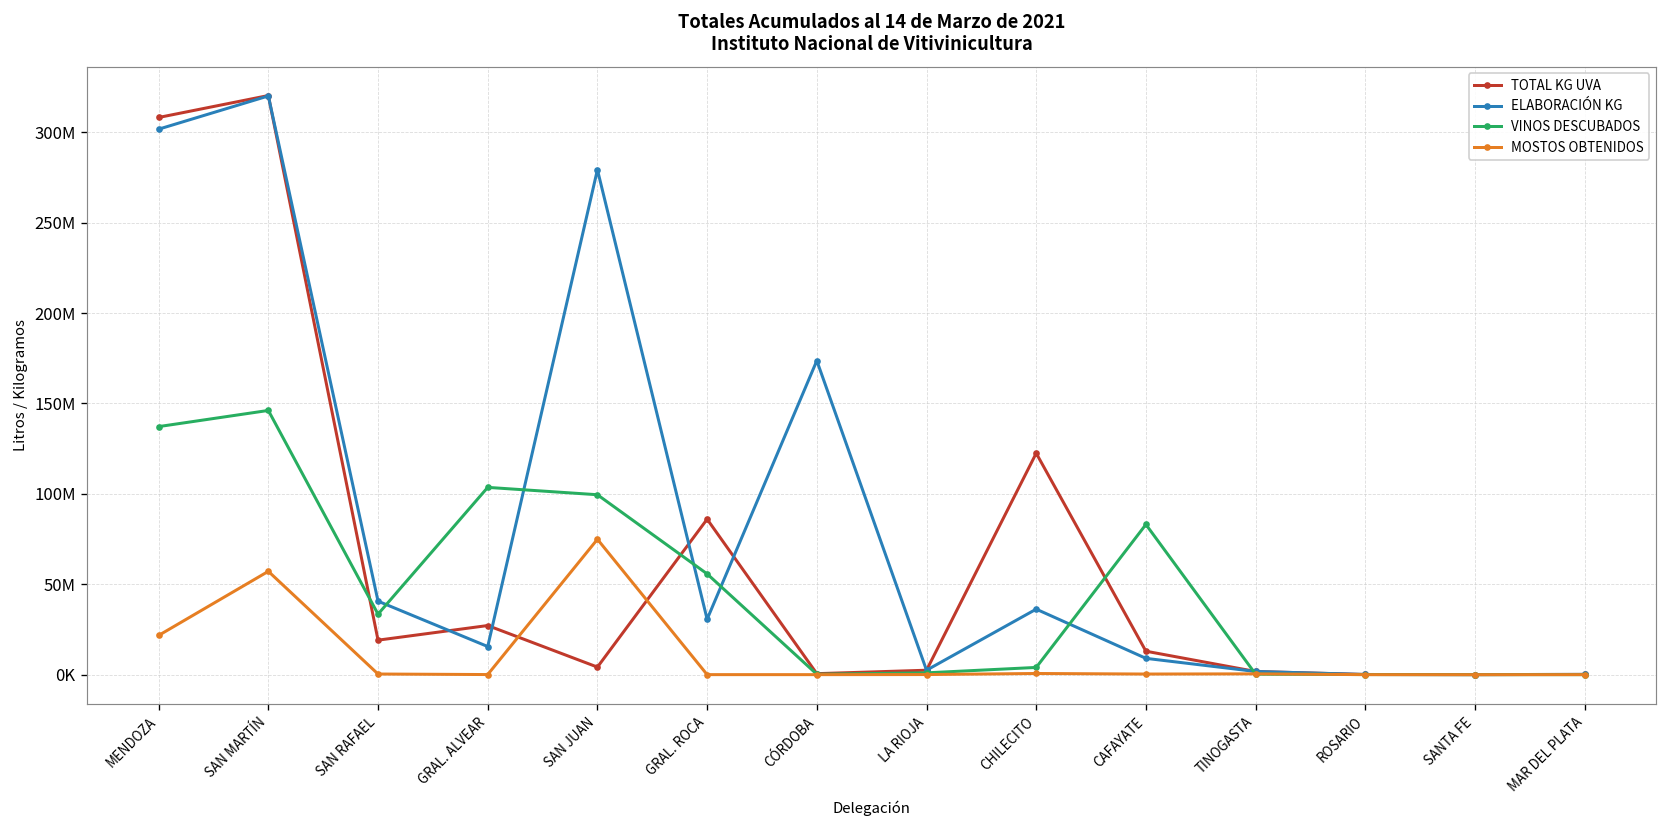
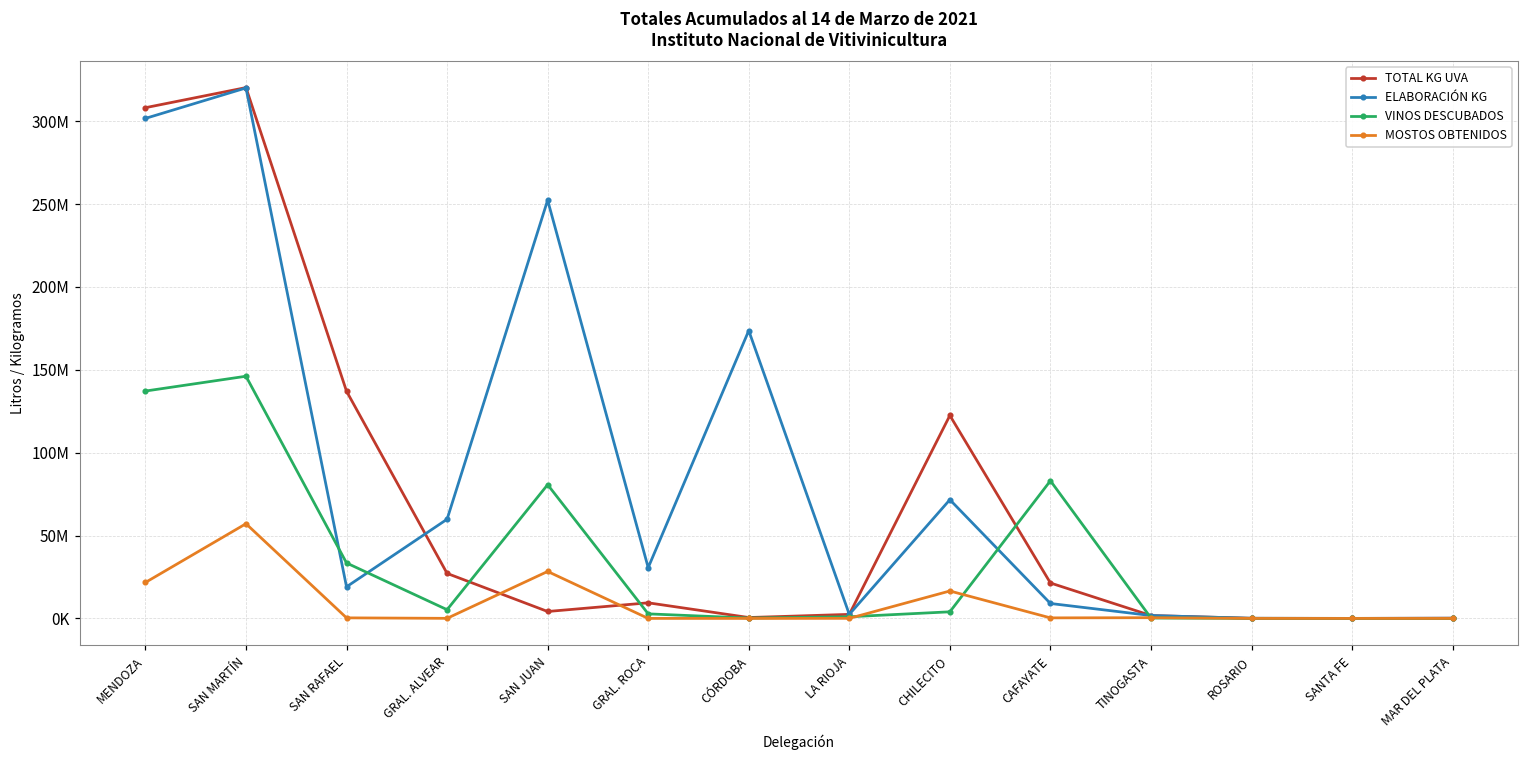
  {
    "TOTAL KG UVA": {
      "MENDOZA": 308000000,
-     "SAN RAFAEL": 19000000,
+     "SAN RAFAEL": 137000000,
      "GRAL. ALVEAR": 27000000,
      "SAN JUAN": 4000000,
-     "GRAL. ROCA": 86000000,
+     "GRAL. ROCA": 9000000,
      "CHILECITO": 122000000,
-     "CAFAYATE": 13000000
+     "CAFAYATE": 21000000
    },
    "ELABORACIÓN KG": {
      "MENDOZA": 302000000,
-     "SAN RAFAEL": 41000000,
-     "GRAL. ALVEAR": 16000000,
-     "SAN JUAN": 279000000,
+     "SAN RAFAEL": 19000000,
+     "GRAL. ALVEAR": 60000000,
+     "SAN JUAN": 252000000,
      "GRAL. ROCA": 31000000,
      "CÓRDOBA": 174000000,
-     "CHILECITO": 36000000,
+     "CHILECITO": 72000000,
      "CAFAYATE": 9000000
    },
    "VINOS DESCUBADOS": {
      "MENDOZA": 137000000,
      "SAN MARTÍN": 146000000,
      "SAN RAFAEL": 33000000,
-     "GRAL. ALVEAR": 104000000,
-     "SAN JUAN": 100000000,
-     "GRAL. ROCA": 56000000,
+     "GRAL. ALVEAR": 5000000,
+     "SAN JUAN": 81000000,
+     "GRAL. ROCA": 3000000,
      "CHILECITO": 4000000,
      "CAFAYATE": 83000000
    },
    "MOSTOS OBTENIDOS": {
      "MENDOZA": 22000000,
      "SAN MARTÍN": 57000000,
      "SAN RAFAEL": 0,
      "GRAL. ALVEAR": 0,
-     "SAN JUAN": 75000000,
+     "SAN JUAN": 28000000,
      "GRAL. ROCA": 0,
-     "CHILECITO": 1000000,
+     "CHILECITO": 17000000,
      "CAFAYATE": 0
    }
  }
